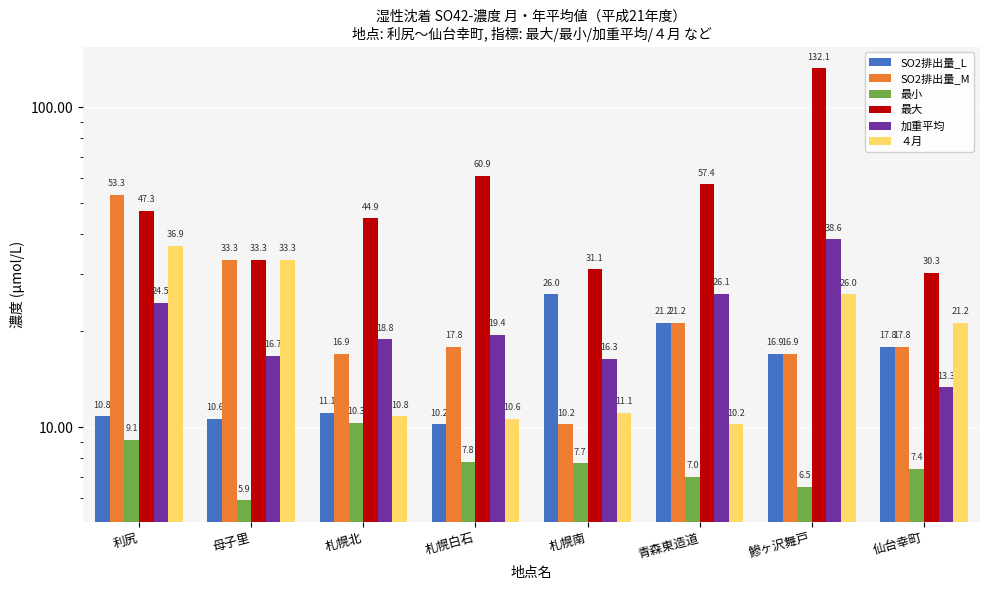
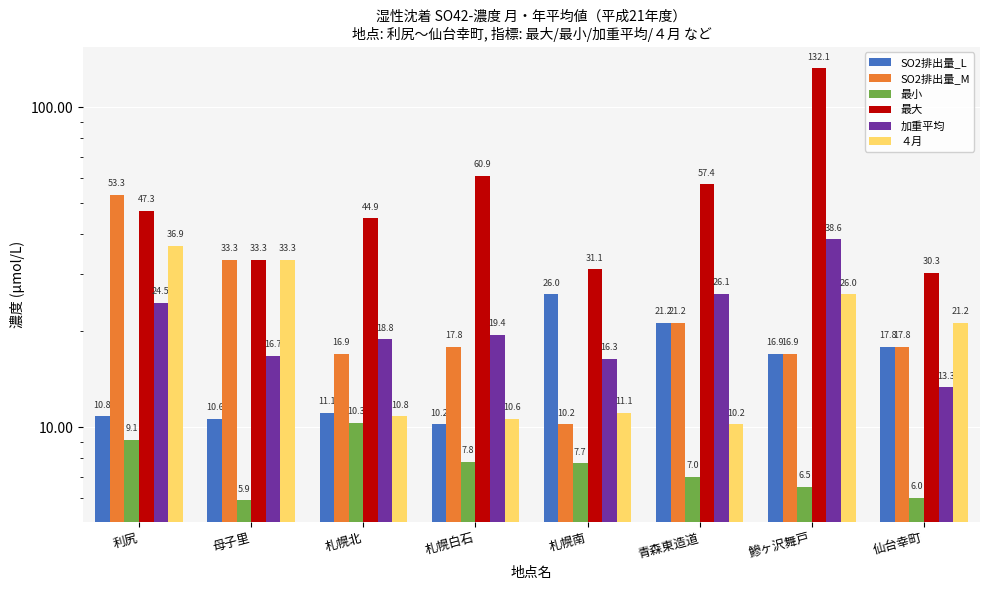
  {
    "SO2排出量_L": {
      "利尻": 10.8,
      "母子里": 10.6,
      "札幌北": 11.1,
      "札幌白石": 10.2,
      "札幌南": 26.0
    },
    "SO2排出量_M": {
      "利尻": 53.3,
      "母子里": 33.3,
      "札幌北": 16.9,
      "札幌白石": 17.8,
      "札幌南": 10.2
    },
    "最小": {
      "利尻": 9.1,
      "母子里": 5.9,
      "札幌北": 10.3,
      "札幌白石": 7.8,
      "札幌南": 7.7,
      "青森東造道": 7.0,
      "鰺ヶ沢舞戸": 6.5,
-     "仙台幸町": 7.4
+     "仙台幸町": 6.0
    },
    "最大": {
      "利尻": 47.3,
      "母子里": 33.3,
      "札幌北": 44.9,
      "札幌白石": 60.9,
      "札幌南": 31.1,
      "青森東造道": 57.4,
      "鰺ヶ沢舞戸": 132.1,
      "仙台幸町": 30.3
    },
    "加重平均": {
      "利尻": 24.5,
      "母子里": 16.7,
      "札幌北": 18.8,
      "札幌白石": 19.4,
      "札幌南": 16.3,
      "青森東造道": 26.1,
      "鰺ヶ沢舞戸": 38.6,
      "仙台幸町": 13.3
    },
    "４月": {
      "利尻": 36.9,
      "母子里": 33.3,
      "札幌北": 10.8,
      "札幌白石": 10.6,
      "札幌南": 11.1,
      "青森東造道": 10.2,
      "鰺ヶ沢舞戸": 26.0,
      "仙台幸町": 21.2
    }
  }
